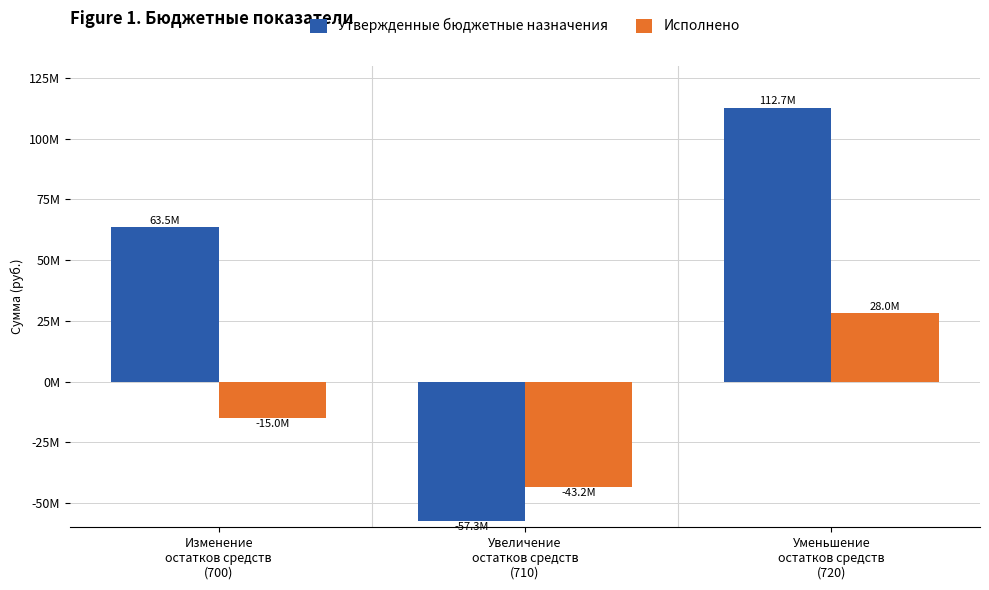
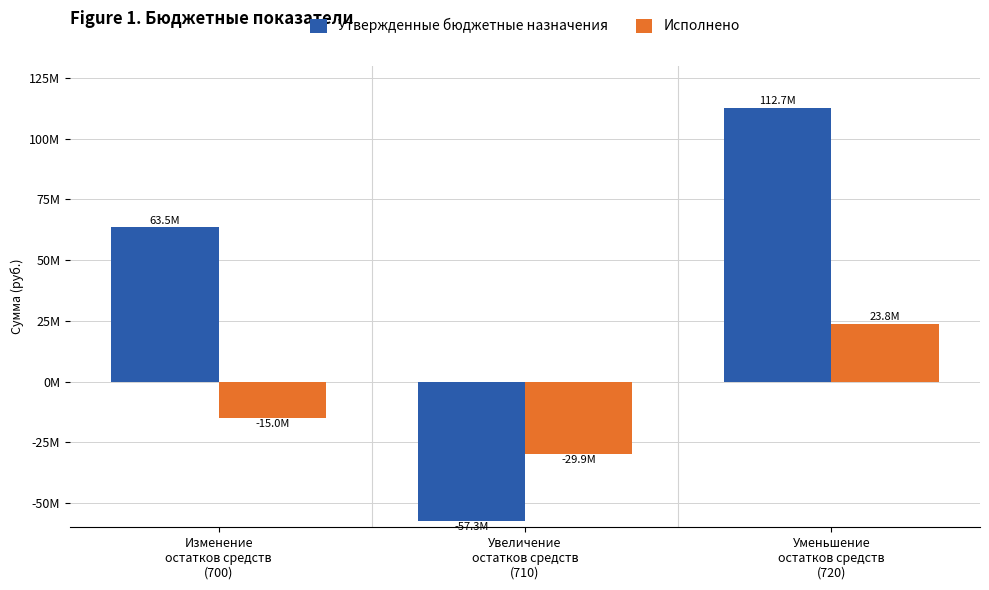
  {
    "Утвержденные бюджетные назначения": {
      "Изменение остатков средств (700)": "63.5M",
      "Увеличение остатков средств (710)": "-57.3M",
      "Уменьшение остатков средств (720)": "112.7M"
    },
    "Исполнено": {
      "Изменение остатков средств (700)": "-15.0M",
-     "Увеличение остатков средств (710)": "-43.2M",
-     "Уменьшение остатков средств (720)": "28.0M"
+     "Увеличение остатков средств (710)": "-29.9M",
+     "Уменьшение остатков средств (720)": "23.8M"
    }
  }
